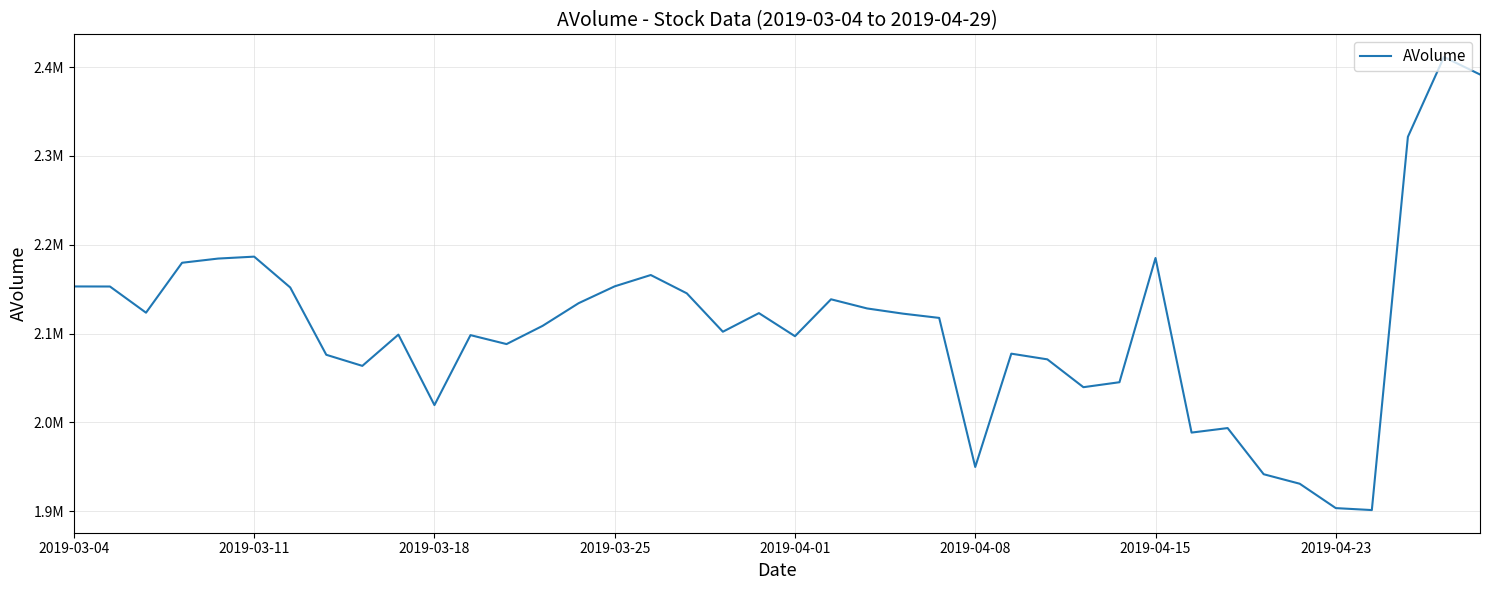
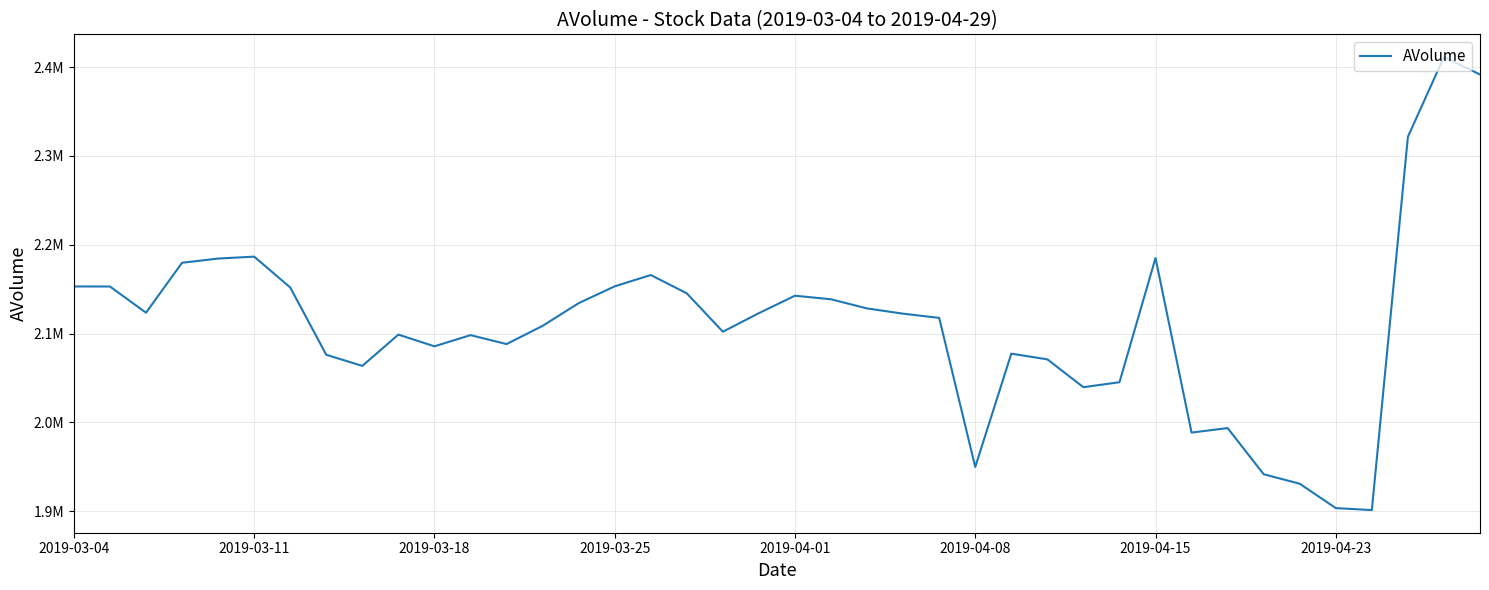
  {
    "2019-03-04": 2150000,
    "2019-03-11": 2190000,
-   "2019-03-18": 2020000,
+   "2019-03-18": 2090000,
    "2019-03-25": 2150000,
-   "2019-04-01": 2100000,
+   "2019-04-01": 2140000,
    "2019-04-08": 1950000,
    "2019-04-15": 2190000,
    "2019-04-23": 1900000
  }
